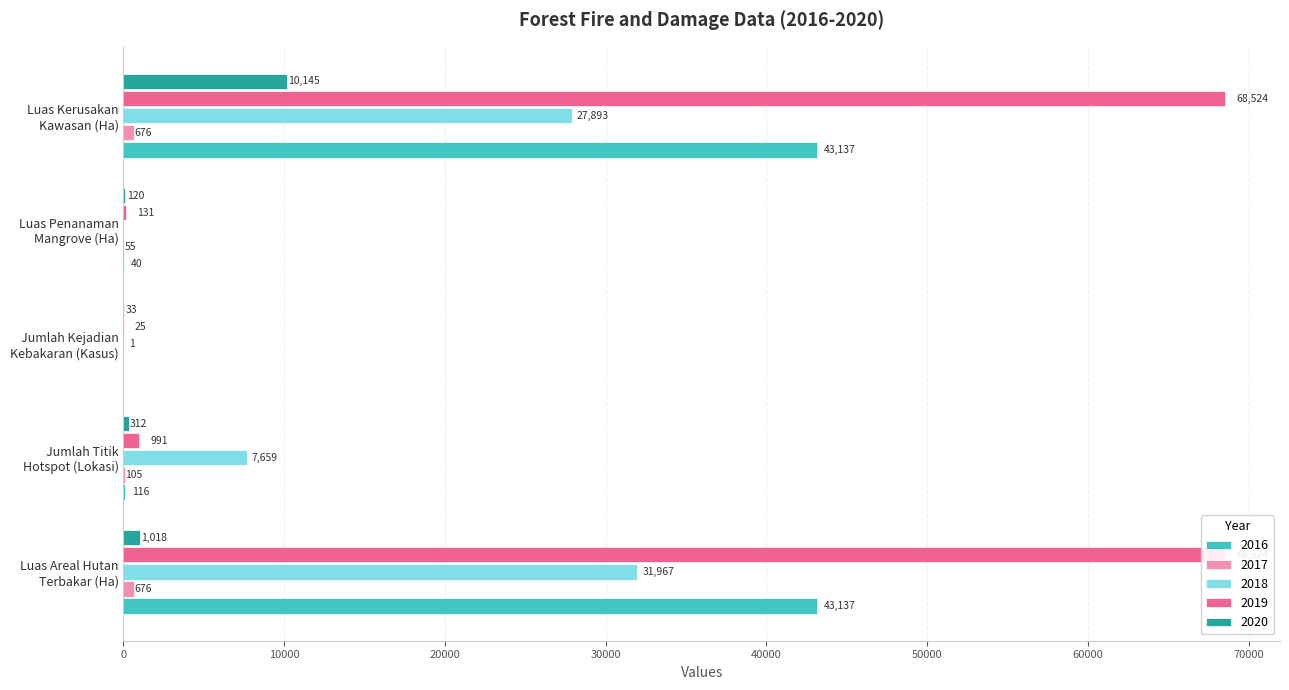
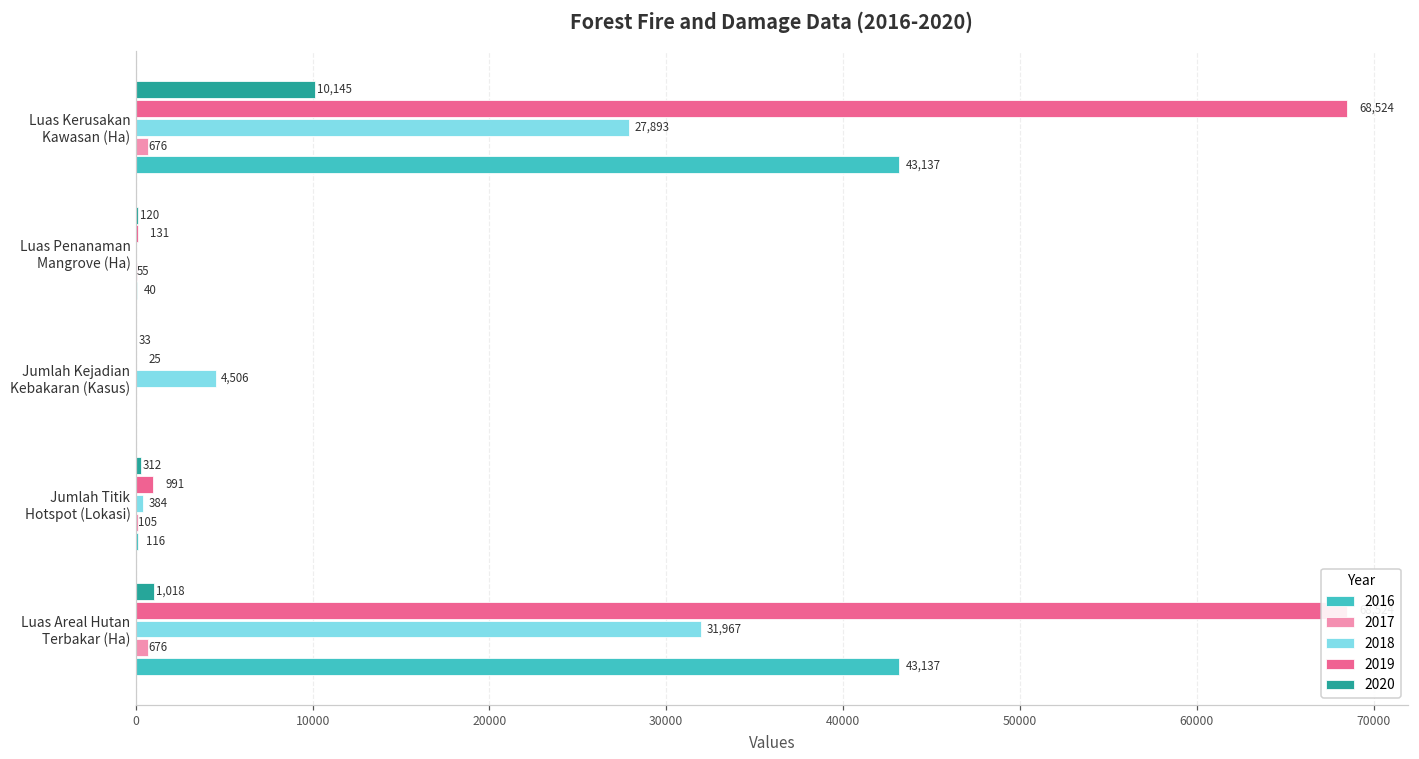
  {
    "2018": {
      "Luas Kerusakan Kawasan (Ha)": "27,893",
-     "Jumlah Kejadian Kebakaran (Kasus)": "1",
-     "Jumlah Titik Hotspot (Lokasi)": "7,659",
+     "Jumlah Kejadian Kebakaran (Kasus)": "4,506",
+     "Jumlah Titik Hotspot (Lokasi)": "384",
      "Luas Areal Hutan Terbakar (Ha)": "31,967"
    }
  }
